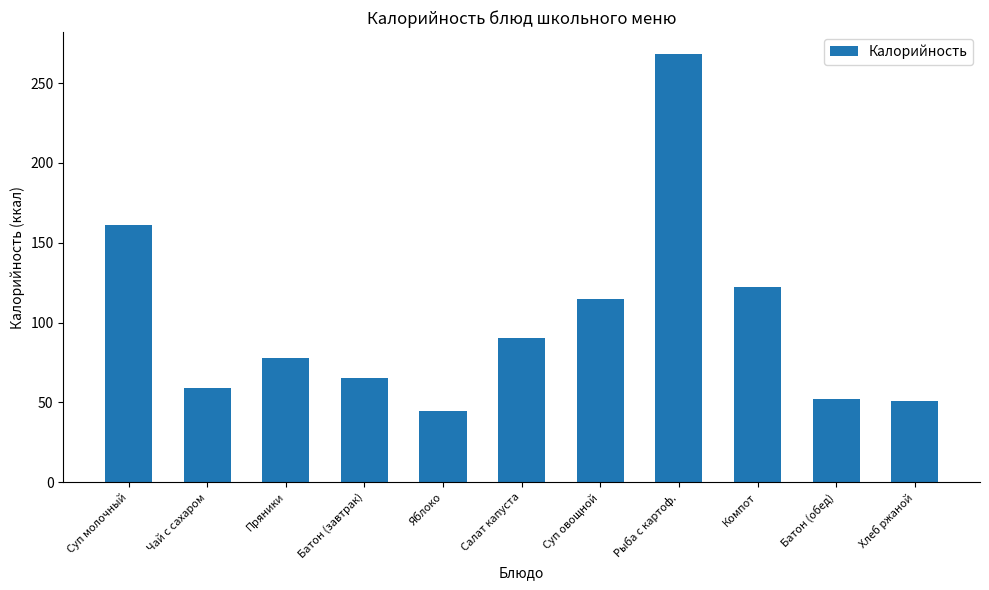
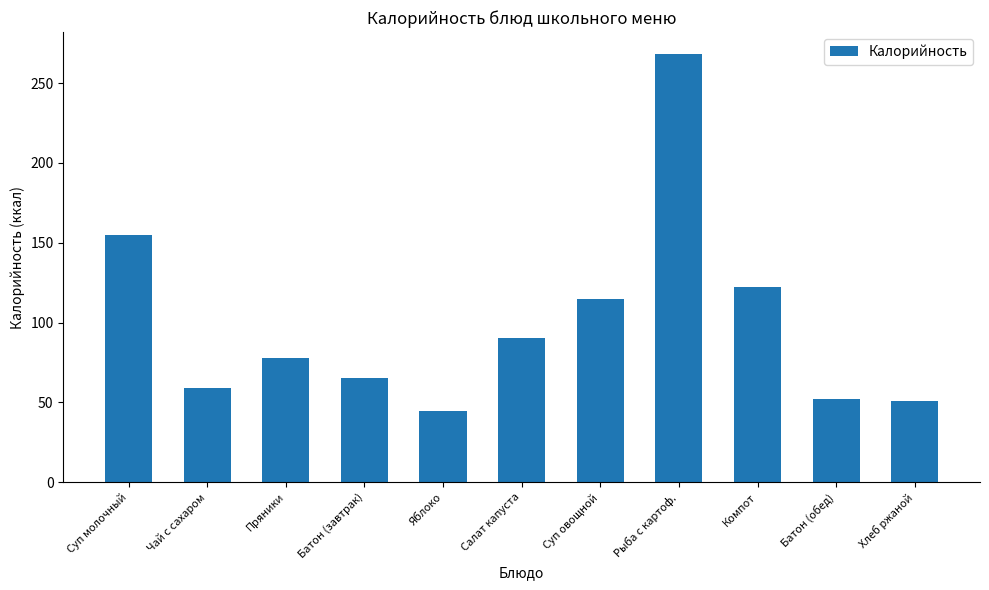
  {
-   "Суп молочный": 161,
+   "Суп молочный": 155,
    "Чай с сахаром": 59,
    "Пряники": 78,
    "Батон (завтрак)": 66,
    "Яблоко": 44,
    "Салат капуста": 91,
    "Суп овощной": 115,
    "Рыба с картоф.": 269,
    "Компот": 122,
    "Батон (обед)": 52,
    "Хлеб ржаной": 51
  }
